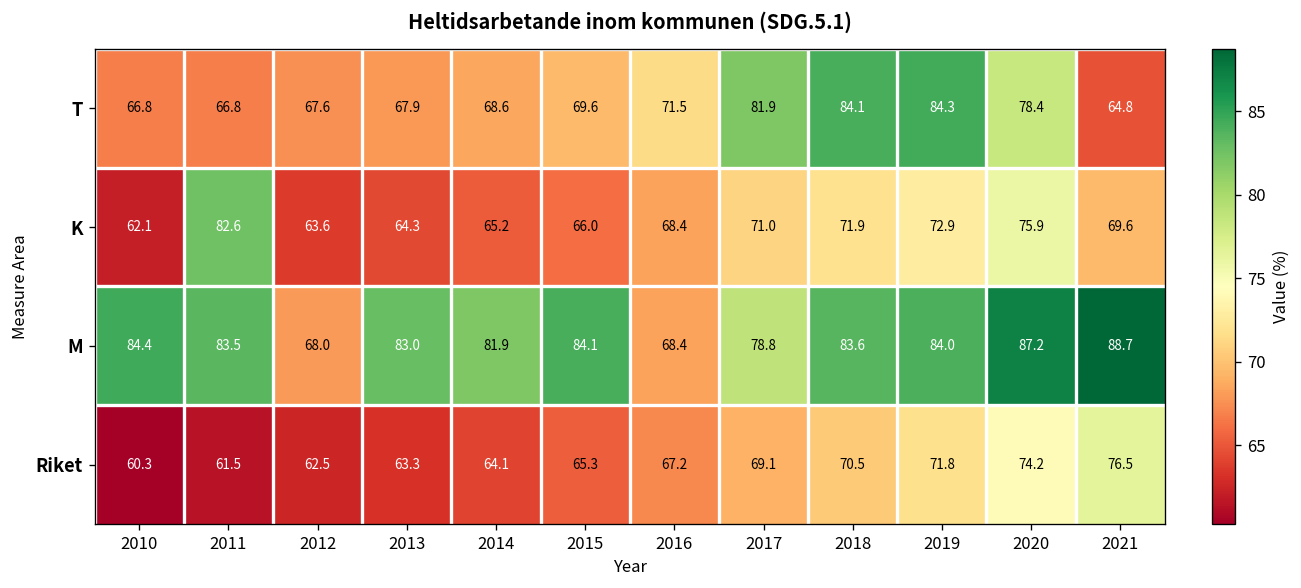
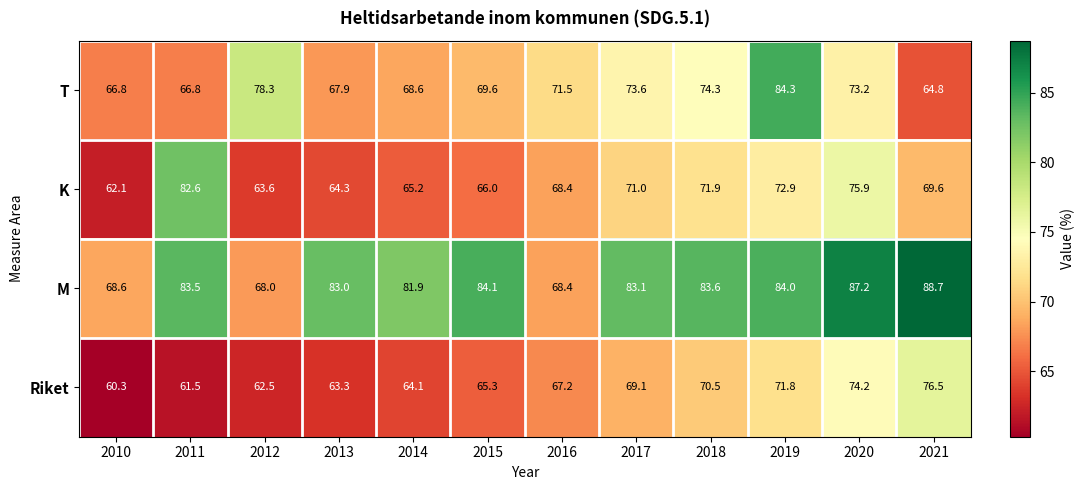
  {
    "T": {
      "2010": 66.8,
      "2011": 66.8,
-     "2012": 67.6,
+     "2012": 78.3,
      "2013": 67.9,
      "2014": 68.6,
      "2015": 69.6,
      "2016": 71.5,
-     "2017": 81.9,
-     "2018": 84.1,
+     "2017": 73.6,
+     "2018": 74.3,
      "2019": 84.3,
-     "2020": 78.4,
+     "2020": 73.2,
      "2021": 64.8
    },
    "K": {
      "2010": 62.1,
      "2011": 82.6,
      "2012": 63.6,
      "2013": 64.3,
      "2014": 65.2,
      "2015": 66.0,
      "2016": 68.4,
      "2017": 71.0,
      "2018": 71.9,
      "2019": 72.9,
      "2020": 75.9,
      "2021": 69.6
    },
    "M": {
-     "2010": 84.4,
+     "2010": 68.6,
      "2011": 83.5,
      "2012": 68.0,
      "2013": 83.0,
      "2014": 81.9,
      "2015": 84.1,
      "2016": 68.4,
-     "2017": 78.8,
+     "2017": 83.1,
      "2018": 83.6,
      "2019": 84.0,
      "2020": 87.2,
      "2021": 88.7
    },
    "Riket": {
      "2010": 60.3,
      "2011": 61.5,
      "2012": 62.5,
      "2013": 63.3,
      "2014": 64.1,
      "2015": 65.3,
      "2016": 67.2,
      "2017": 69.1,
      "2018": 70.5,
      "2019": 71.8,
      "2020": 74.2,
      "2021": 76.5
    }
  }
